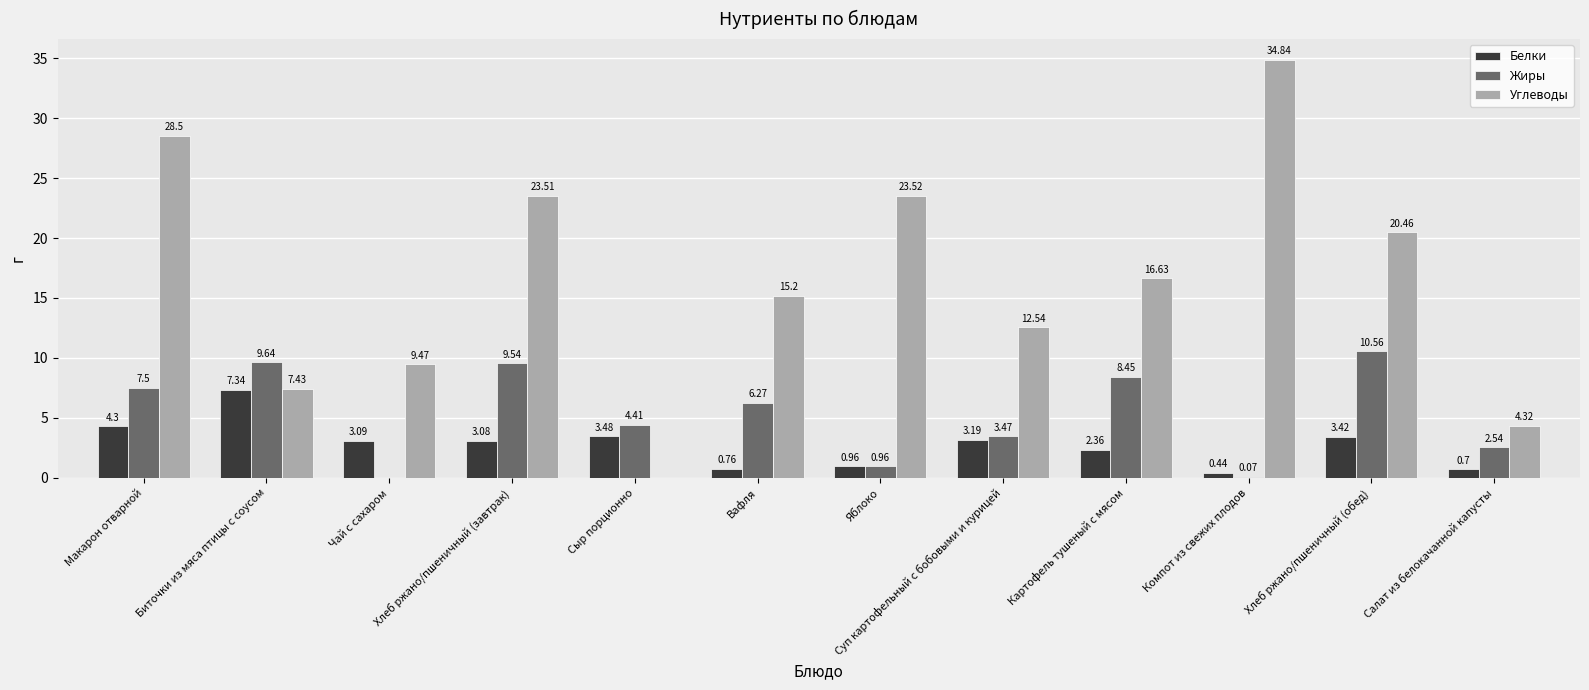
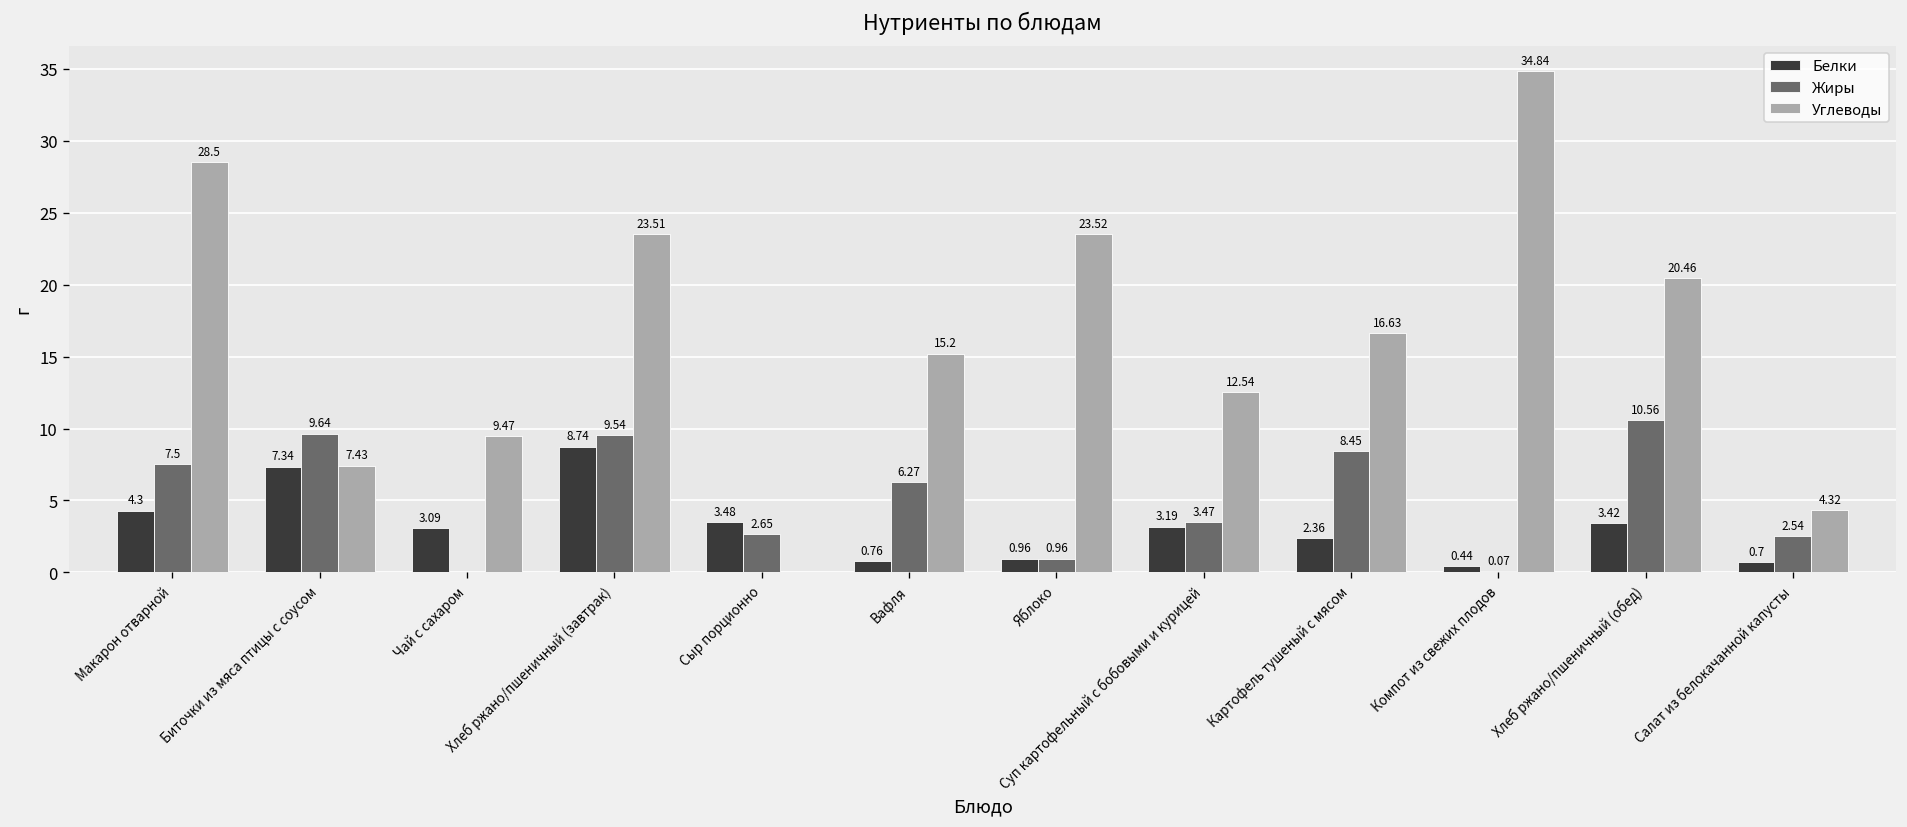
  {
    "Белки": {
      "Макарон отварной": 4.3,
      "Биточки из мяса птицы с соусом": 7.34,
      "Чай с сахаром": 3.09,
-     "Хлеб ржано/пшеничный (завтрак)": 3.08,
+     "Хлеб ржано/пшеничный (завтрак)": 8.74,
      "Сыр порционно": 3.48,
      "Вафля": 0.76,
      "Яблоко": 0.96,
      "Суп картофельный с бобовыми и курицей": 3.19,
      "Картофель тушеный с мясом": 2.36,
      "Компот из свежих плодов": 0.44,
      "Хлеб ржано/пшеничный (обед)": 3.42,
      "Салат из белокачанной капусты": 0.7
    },
    "Жиры": {
      "Макарон отварной": 7.5,
      "Биточки из мяса птицы с соусом": 9.64,
      "Хлеб ржано/пшеничный (завтрак)": 9.54,
-     "Сыр порционно": 4.41,
+     "Сыр порционно": 2.65,
      "Вафля": 6.27,
      "Яблоко": 0.96,
      "Суп картофельный с бобовыми и курицей": 3.47,
      "Картофель тушеный с мясом": 8.45,
      "Компот из свежих плодов": 0.07,
      "Хлеб ржано/пшеничный (обед)": 10.56,
      "Салат из белокачанной капусты": 2.54
    },
    "Углеводы": {
      "Макарон отварной": 28.5,
      "Биточки из мяса птицы с соусом": 7.43,
      "Чай с сахаром": 9.47,
      "Хлеб ржано/пшеничный (завтрак)": 23.51,
      "Вафля": 15.2,
      "Яблоко": 23.52,
      "Суп картофельный с бобовыми и курицей": 12.54,
      "Картофель тушеный с мясом": 16.63,
      "Компот из свежих плодов": 34.84,
      "Хлеб ржано/пшеничный (обед)": 20.46,
      "Салат из белокачанной капусты": 4.32
    }
  }
